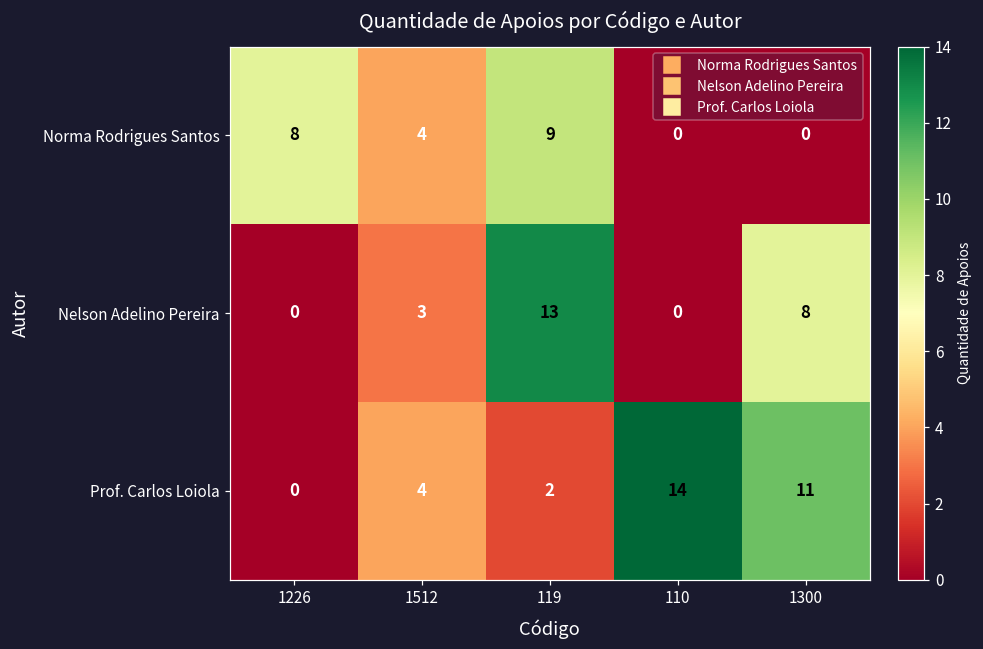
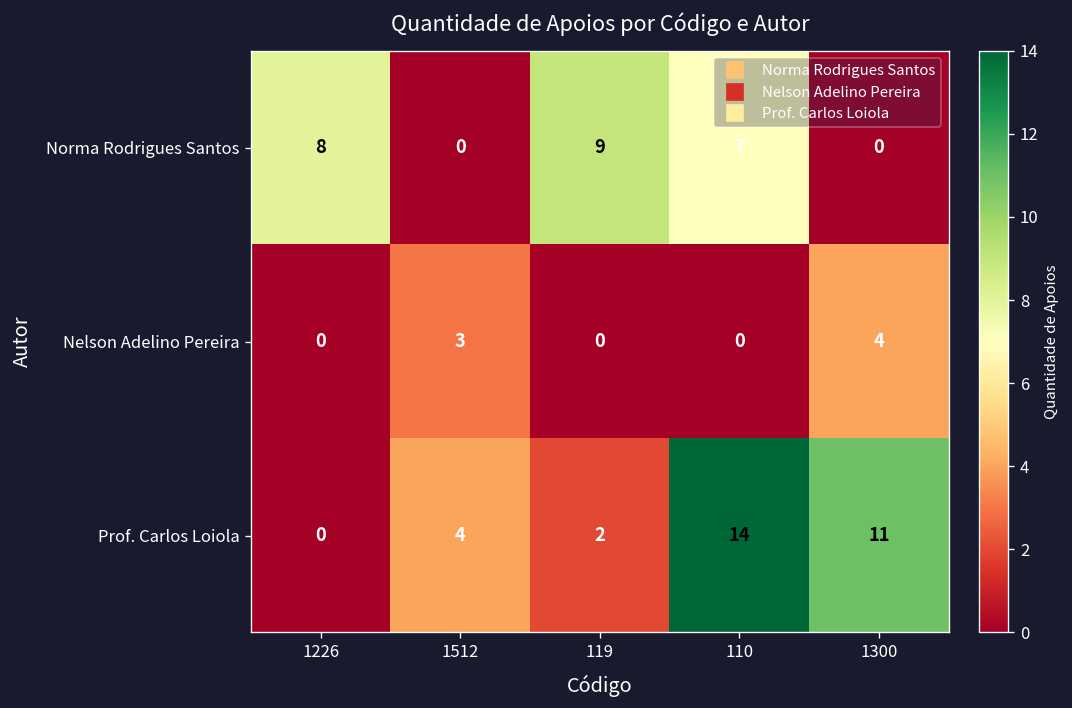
  {
    "Norma Rodrigues Santos": {
      "1226": 8,
-     "1512": 4,
+     "1512": 0,
      "119": 9,
-     "110": 0,
+     "110": 7,
      "1300": 0
    },
    "Nelson Adelino Pereira": {
      "1226": 0,
      "1512": 3,
-     "119": 13,
+     "119": 0,
      "110": 0,
-     "1300": 8
+     "1300": 4
    },
    "Prof. Carlos Loiola": {
      "1226": 0,
      "1512": 4,
      "119": 2,
      "110": 14,
      "1300": 11
    }
  }
